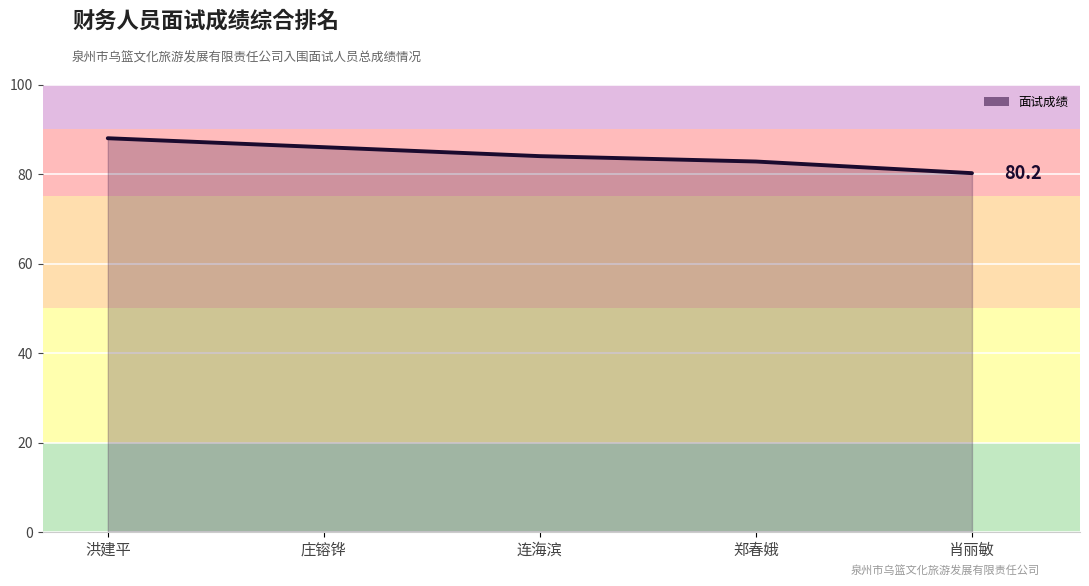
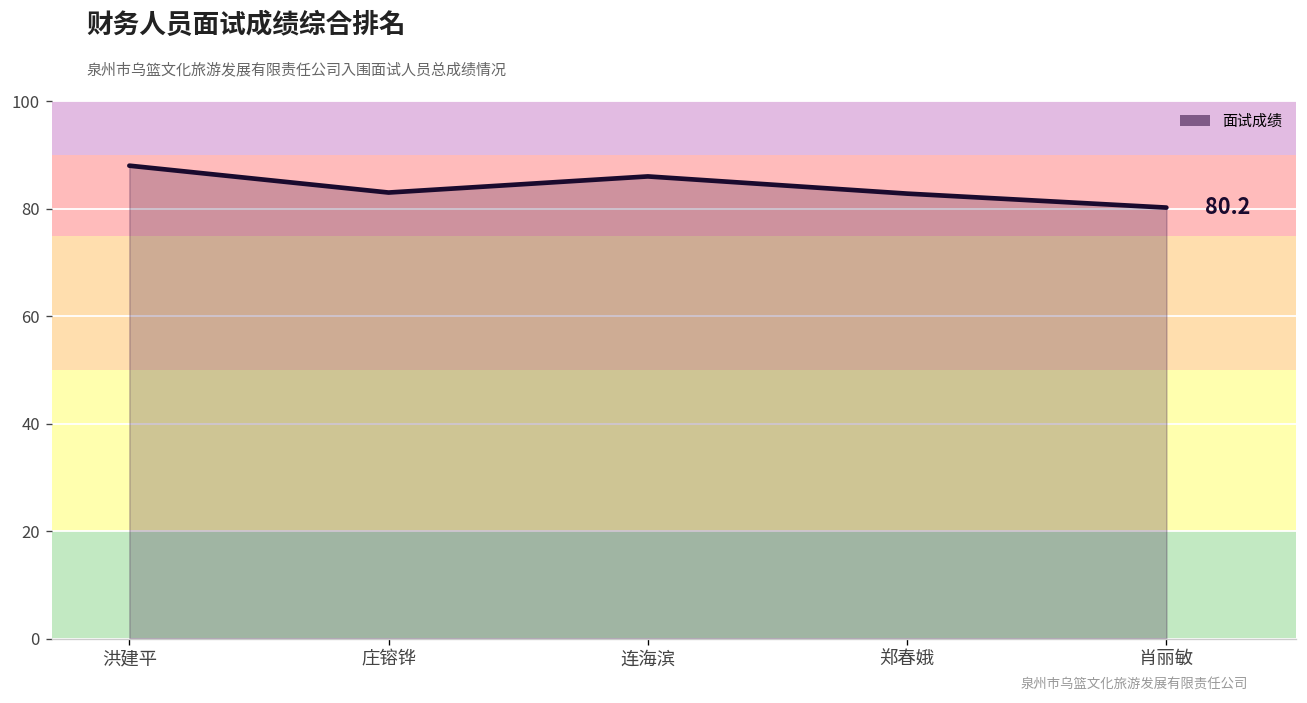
  {
    "洪建平": 88,
-   "庄镕铧": 86,
-   "连海滨": 84,
+   "庄镕铧": 83,
+   "连海滨": 86,
    "郑春娥": 83,
    "肖丽敏": 80
  }
